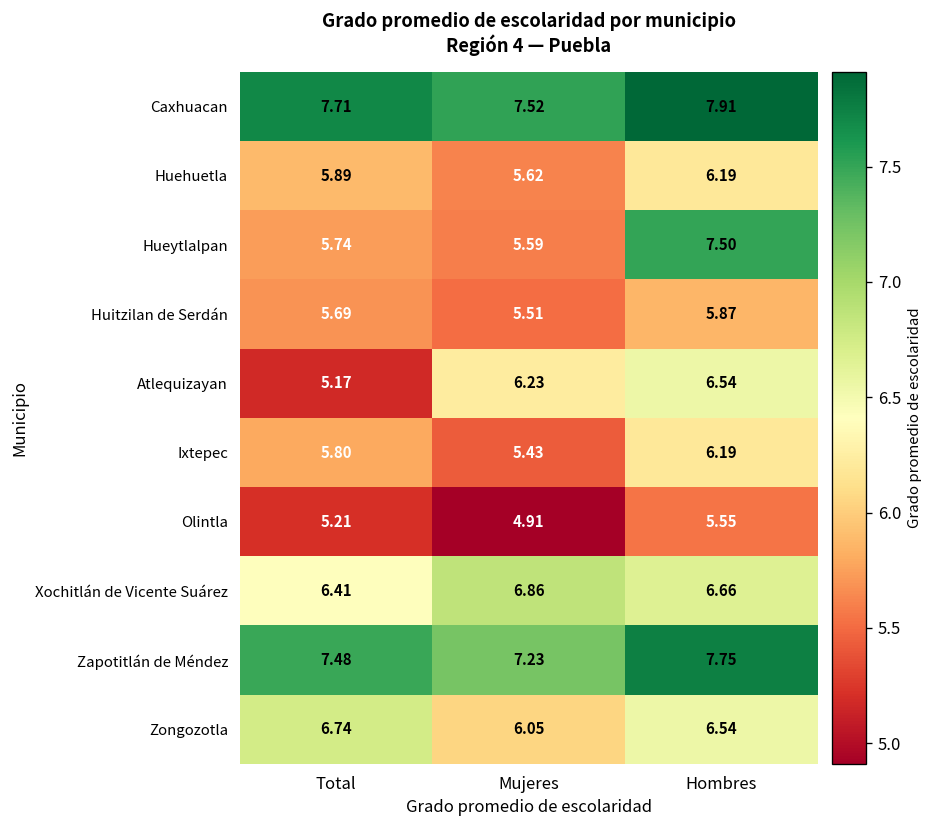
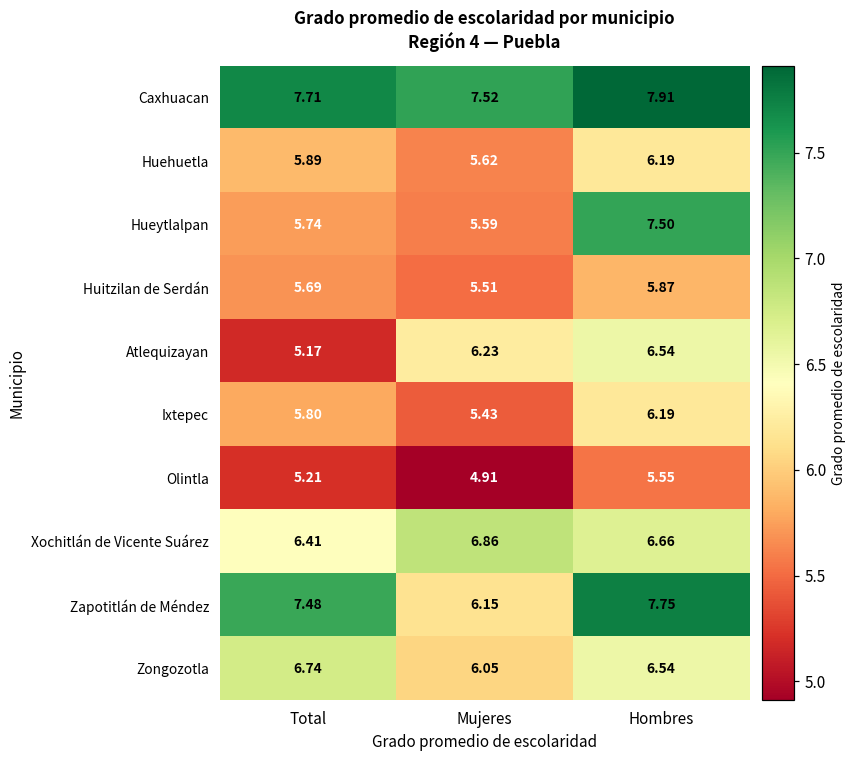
  {
    "Caxhuacan": {
      "Total": 7.71,
      "Mujeres": 7.52,
      "Hombres": 7.91
    },
    "Huehuetla": {
      "Total": 5.89,
      "Mujeres": 5.62,
      "Hombres": 6.19
    },
    "Hueytlalpan": {
      "Total": 5.74,
      "Mujeres": 5.59,
      "Hombres": 7.50
    },
    "Huitzilan de Serdán": {
      "Total": 5.69,
      "Mujeres": 5.51,
      "Hombres": 5.87
    },
    "Atlequizayan": {
      "Total": 5.17,
      "Mujeres": 6.23,
      "Hombres": 6.54
    },
    "Ixtepec": {
      "Total": 5.80,
      "Mujeres": 5.43,
      "Hombres": 6.19
    },
    "Olintla": {
      "Total": 5.21,
      "Mujeres": 4.91,
      "Hombres": 5.55
    },
    "Xochitlán de Vicente Suárez": {
      "Total": 6.41,
      "Mujeres": 6.86,
      "Hombres": 6.66
    },
    "Zapotitlán de Méndez": {
      "Total": 7.48,
-     "Mujeres": 7.23,
+     "Mujeres": 6.15,
      "Hombres": 7.75
    },
    "Zongozotla": {
      "Total": 6.74,
      "Mujeres": 6.05,
      "Hombres": 6.54
    }
  }
